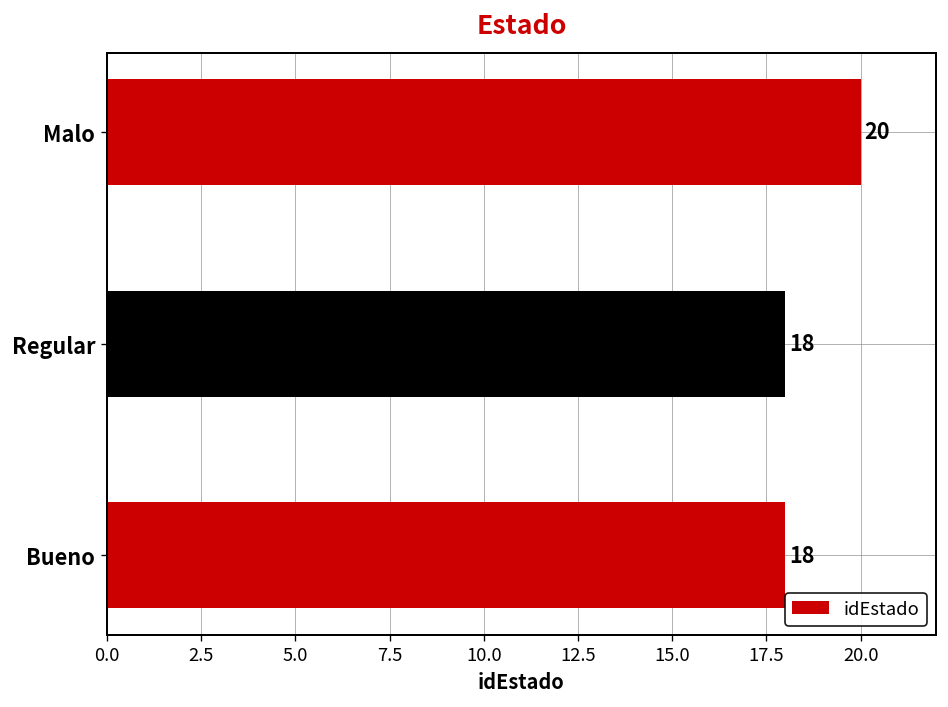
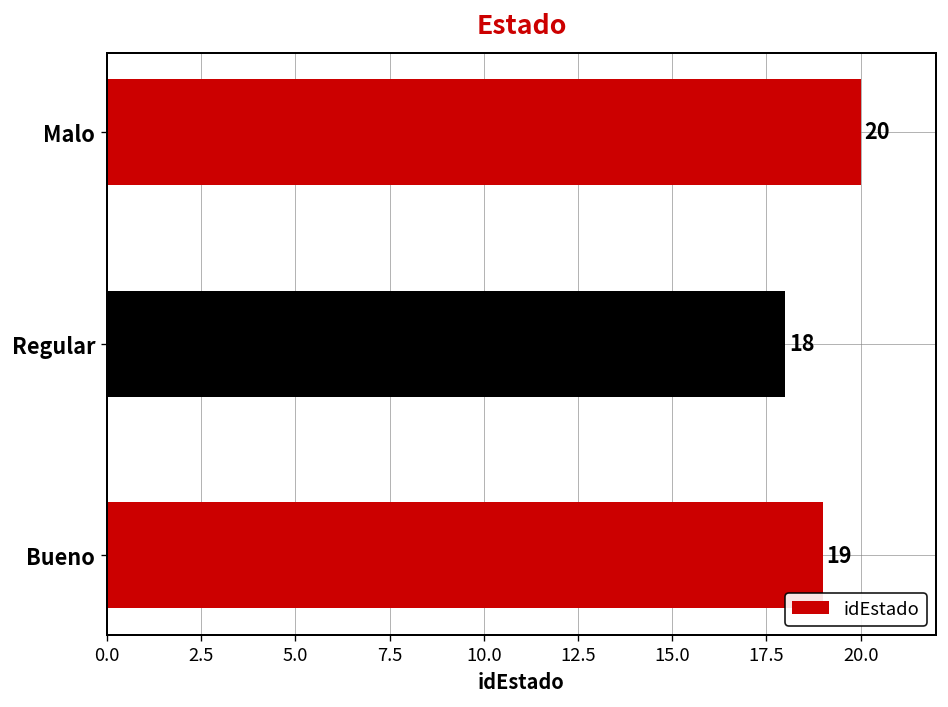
  {
    "Malo": 20,
    "Regular": 18,
-   "Bueno": 18
+   "Bueno": 19
  }
